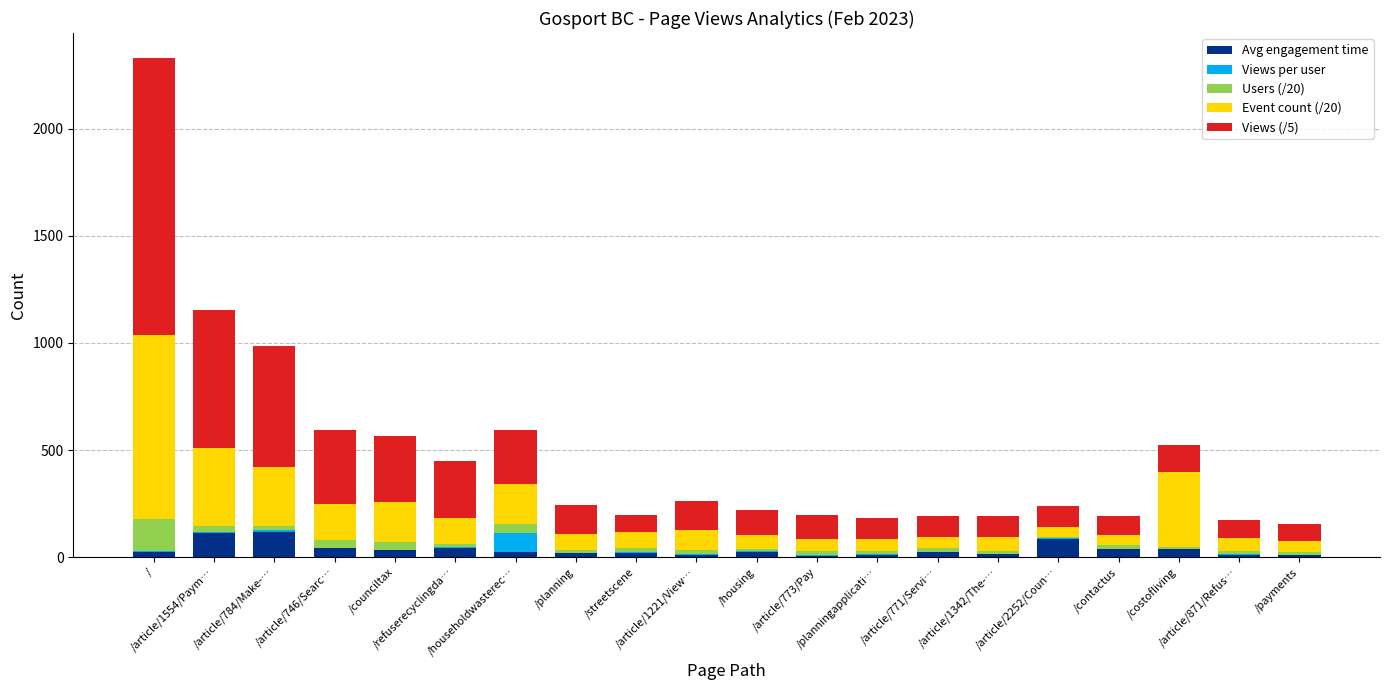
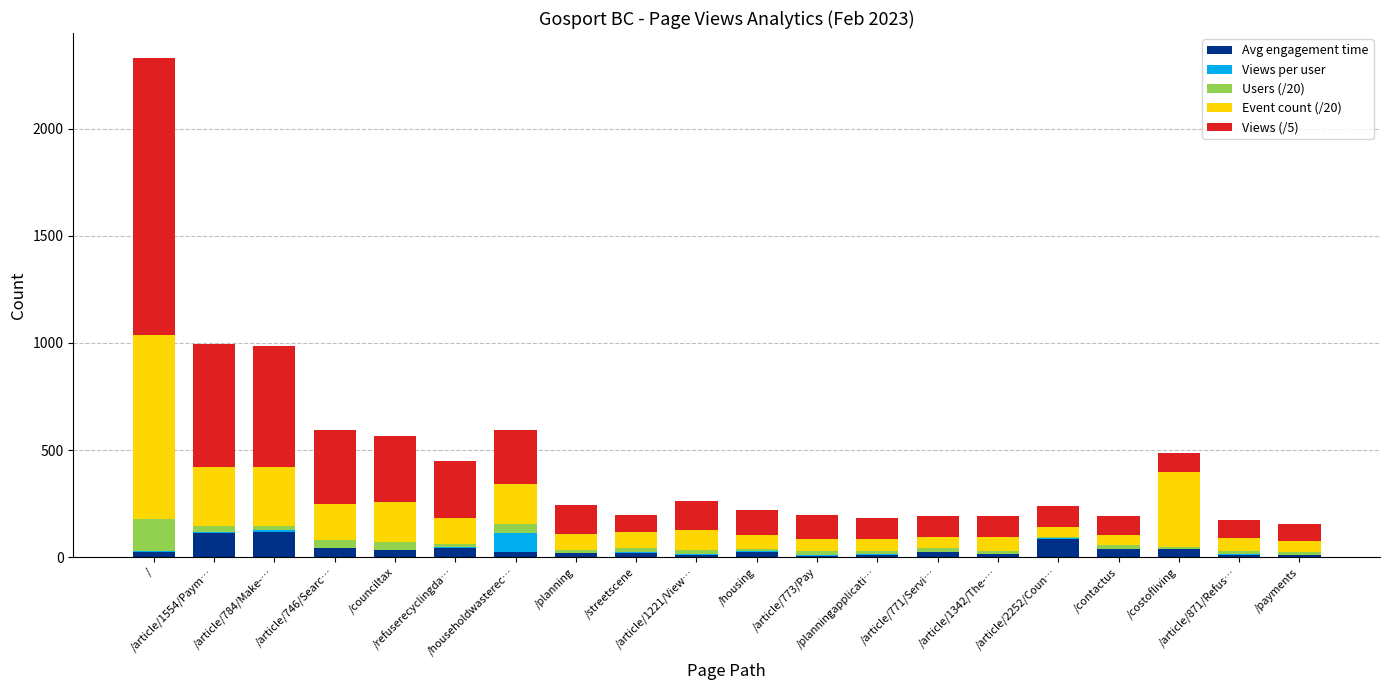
  {
    "Avg engagement time": {
      "/": 20,
      "/article/1554/Paym…": 110,
      "/article/784/Make-…": 120,
      "/article/746/Searc…": 40,
      "/counciltax": 30,
      "/refuserecyclingda…": 40,
      "/householdwasterec…": 20,
      "/planning": 20,
      "/streetscene": 20,
      "/housing": 20,
      "/planningapplicati…": 10,
      "/article/771/Servi…": 20,
      "/article/1342/The-…": 10,
      "/article/2252/Coun…": 90,
      "/contactus": 40,
      "/costofliving": 40,
      "/article/871/Refus…": 10
    },
    "Views per user": {
      "/householdwasterec…": 90
    },
    "Users (/20)": {
      "/": 150,
      "/article/1554/Paym…": 30,
      "/article/784/Make-…": 20,
      "/article/746/Searc…": 30,
      "/counciltax": 30,
      "/refuserecyclingda…": 10,
      "/householdwasterec…": 40,
      "/planning": 10,
      "/streetscene": 20,
      "/article/1221/View…": 20,
      "/housing": 10,
      "/article/773/Pay": 20,
      "/planningapplicati…": 10,
      "/article/771/Servi…": 20,
      "/article/1342/The-…": 10,
      "/contactus": 20,
      "/article/871/Refus…": 10,
      "/payments": 10
    },
    "Event count (/20)": {
      "/": 860,
-     "/article/1554/Paym…": 370,
+     "/article/1554/Paym…": 280,
      "/article/784/Make-…": 270,
      "/article/746/Searc…": 170,
      "/counciltax": 190,
      "/refuserecyclingda…": 120,
      "/householdwasterec…": 190,
      "/planning": 70,
      "/streetscene": 80,
      "/article/1221/View…": 100,
      "/housing": 60,
      "/article/773/Pay": 60,
      "/planningapplicati…": 60,
      "/article/771/Servi…": 50,
      "/article/1342/The-…": 70,
      "/article/2252/Coun…": 50,
      "/contactus": 40,
      "/costofliving": 350,
      "/article/871/Refus…": 60,
      "/payments": 50
    },
    "Views (/5)": {
      "/": 1300,
-     "/article/1554/Paym…": 640,
+     "/article/1554/Paym…": 580,
      "/article/784/Make-…": 570,
      "/article/746/Searc…": 350,
      "/counciltax": 310,
      "/refuserecyclingda…": 260,
      "/householdwasterec…": 250,
      "/planning": 130,
      "/streetscene": 80,
      "/article/1221/View…": 130,
      "/housing": 120,
      "/article/773/Pay": 110,
      "/planningapplicati…": 100,
      "/article/771/Servi…": 100,
      "/article/1342/The-…": 100,
      "/article/2252/Coun…": 90,
      "/contactus": 90,
-     "/costofliving": 120,
+     "/costofliving": 90,
      "/article/871/Refus…": 90,
      "/payments": 80
    }
  }
